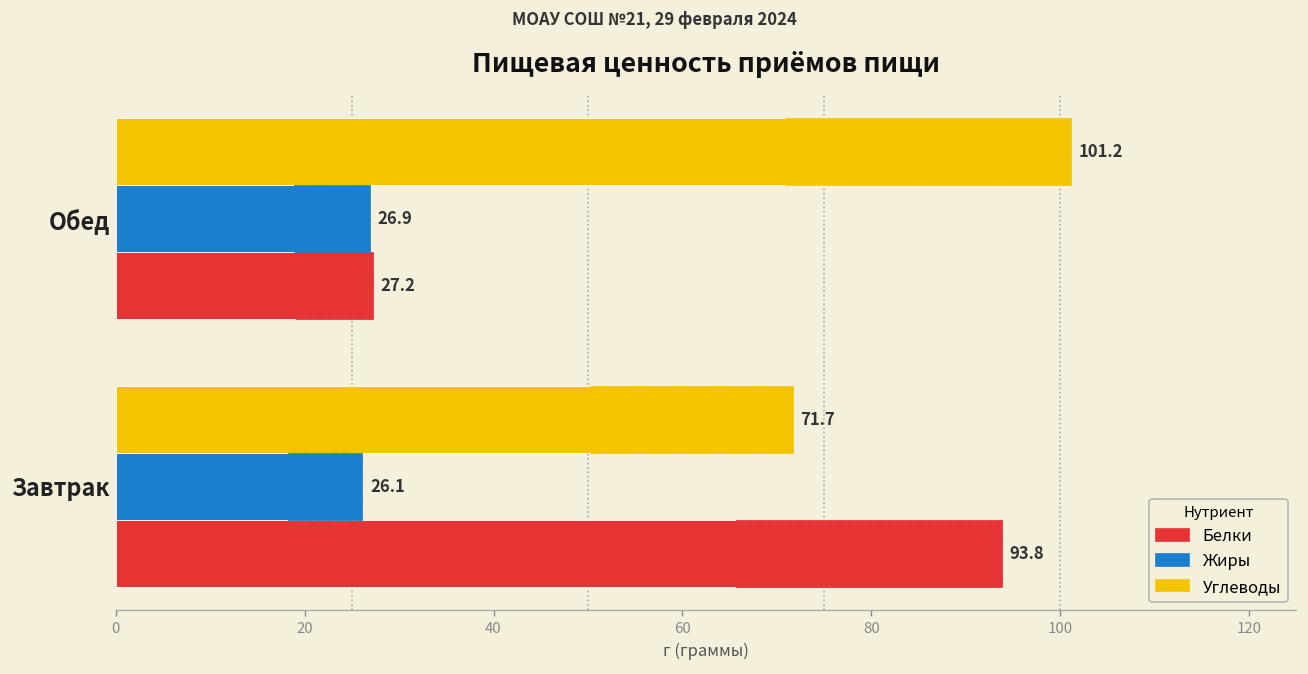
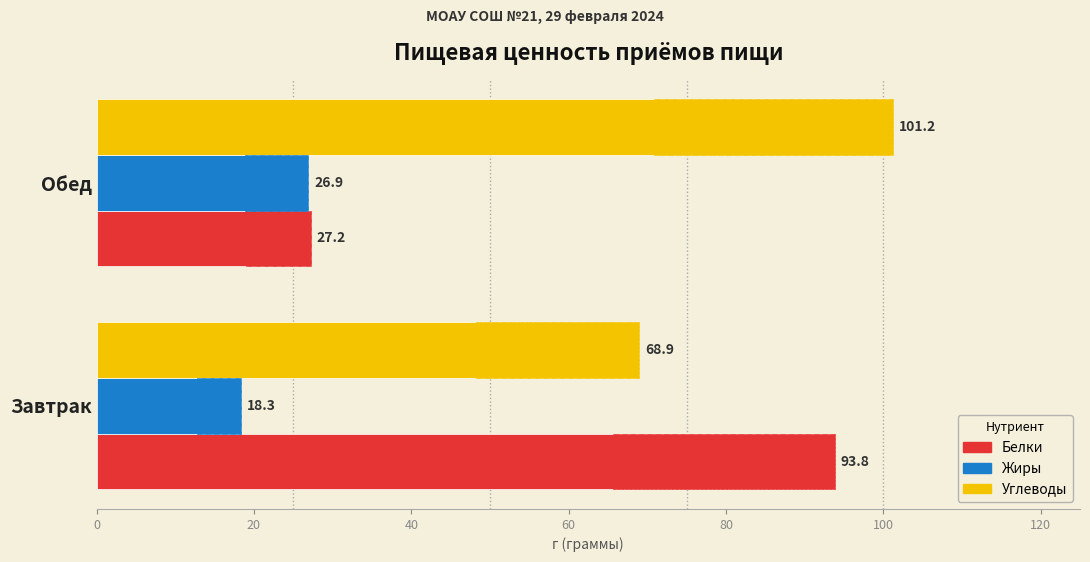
  {
    "Белки": {
      "Обед": 27.2,
      "Завтрак": 93.8
    },
    "Жиры": {
      "Обед": 26.9,
-     "Завтрак": 26.1
+     "Завтрак": 18.3
    },
    "Углеводы": {
      "Обед": 101.2,
-     "Завтрак": 71.7
+     "Завтрак": 68.9
    }
  }
